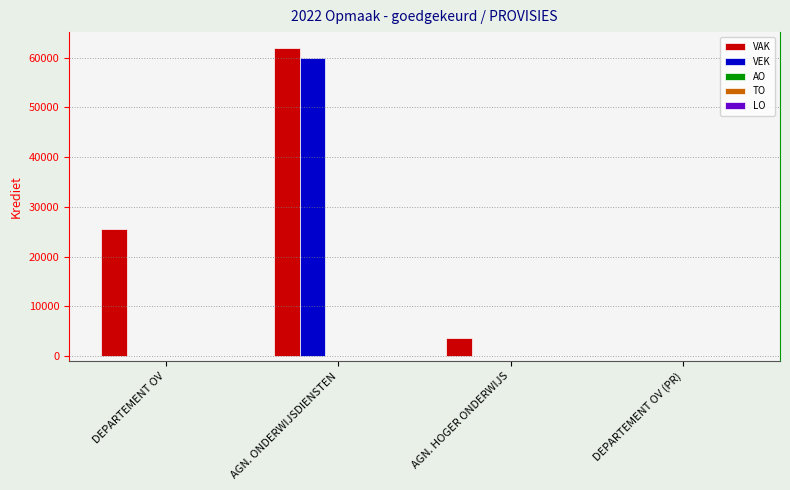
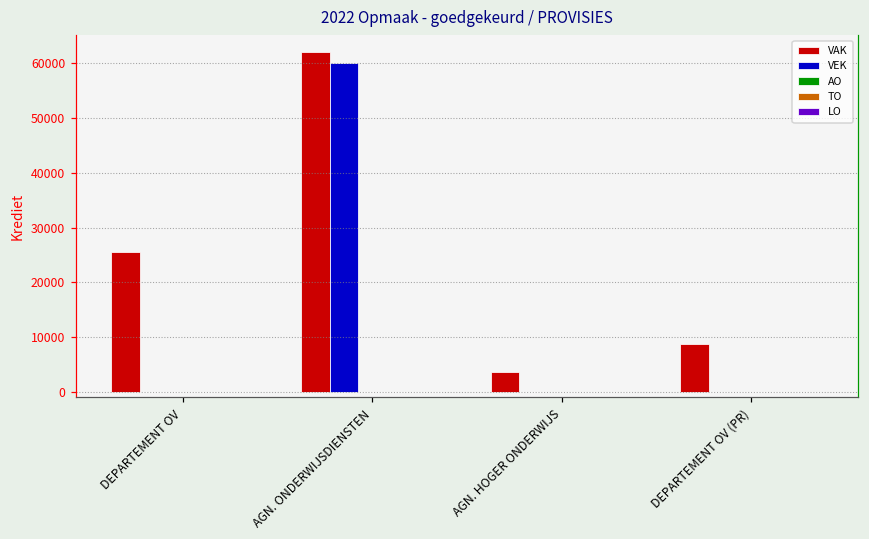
  {
    "VAK": {
      "DEPARTEMENT OV": 26000,
      "AGN. ONDERWIJSDIENSTEN": 62000,
      "AGN. HOGER ONDERWIJS": 4000,
-     "DEPARTEMENT OV (PR)": 0
+     "DEPARTEMENT OV (PR)": 9000
    },
    "VEK": {
      "DEPARTEMENT OV": 0,
      "AGN. ONDERWIJSDIENSTEN": 60000,
      "AGN. HOGER ONDERWIJS": 0,
      "DEPARTEMENT OV (PR)": 0
    },
    "AO": {
      "DEPARTEMENT OV": 0,
      "AGN. ONDERWIJSDIENSTEN": 0,
      "AGN. HOGER ONDERWIJS": 0,
      "DEPARTEMENT OV (PR)": 0
    },
    "TO": {
      "DEPARTEMENT OV": 0,
      "AGN. ONDERWIJSDIENSTEN": 0,
      "AGN. HOGER ONDERWIJS": 0,
      "DEPARTEMENT OV (PR)": 0
    },
    "LO": {
      "DEPARTEMENT OV": 0,
      "AGN. ONDERWIJSDIENSTEN": 0,
      "AGN. HOGER ONDERWIJS": 0,
      "DEPARTEMENT OV (PR)": 0
    }
  }
